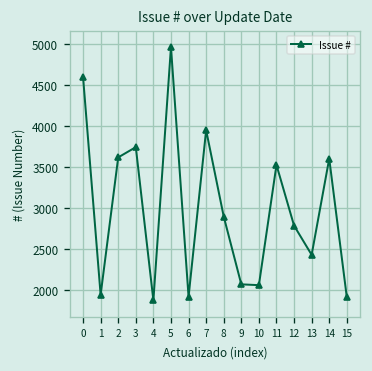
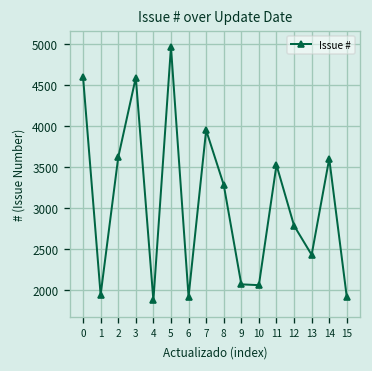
  {
    "0": 4600,
    "1": 1900,
    "2": 3600,
-   "3": 3700,
+   "3": 4600,
    "4": 1900,
    "5": 5000,
    "6": 1900,
    "7": 4000,
-   "8": 2900,
+   "8": 3300,
    "9": 2100,
    "10": 2100,
    "11": 3500,
    "12": 2800,
    "13": 2400,
    "14": 3600,
    "15": 1900
  }
